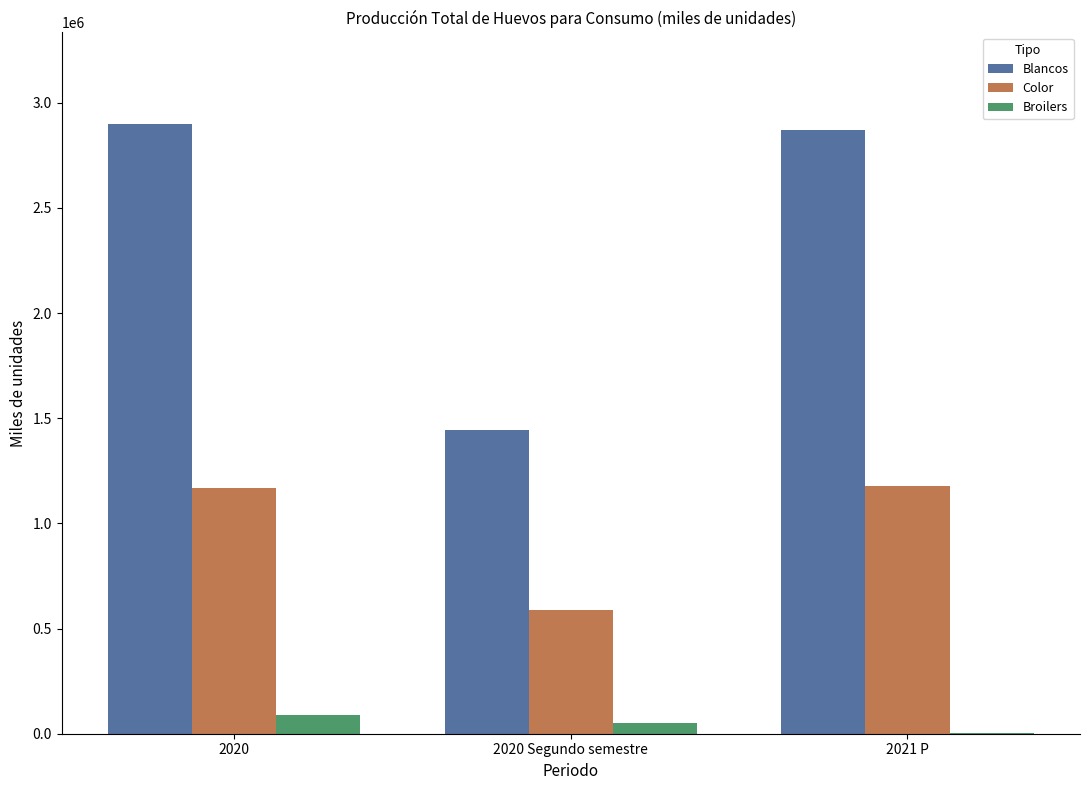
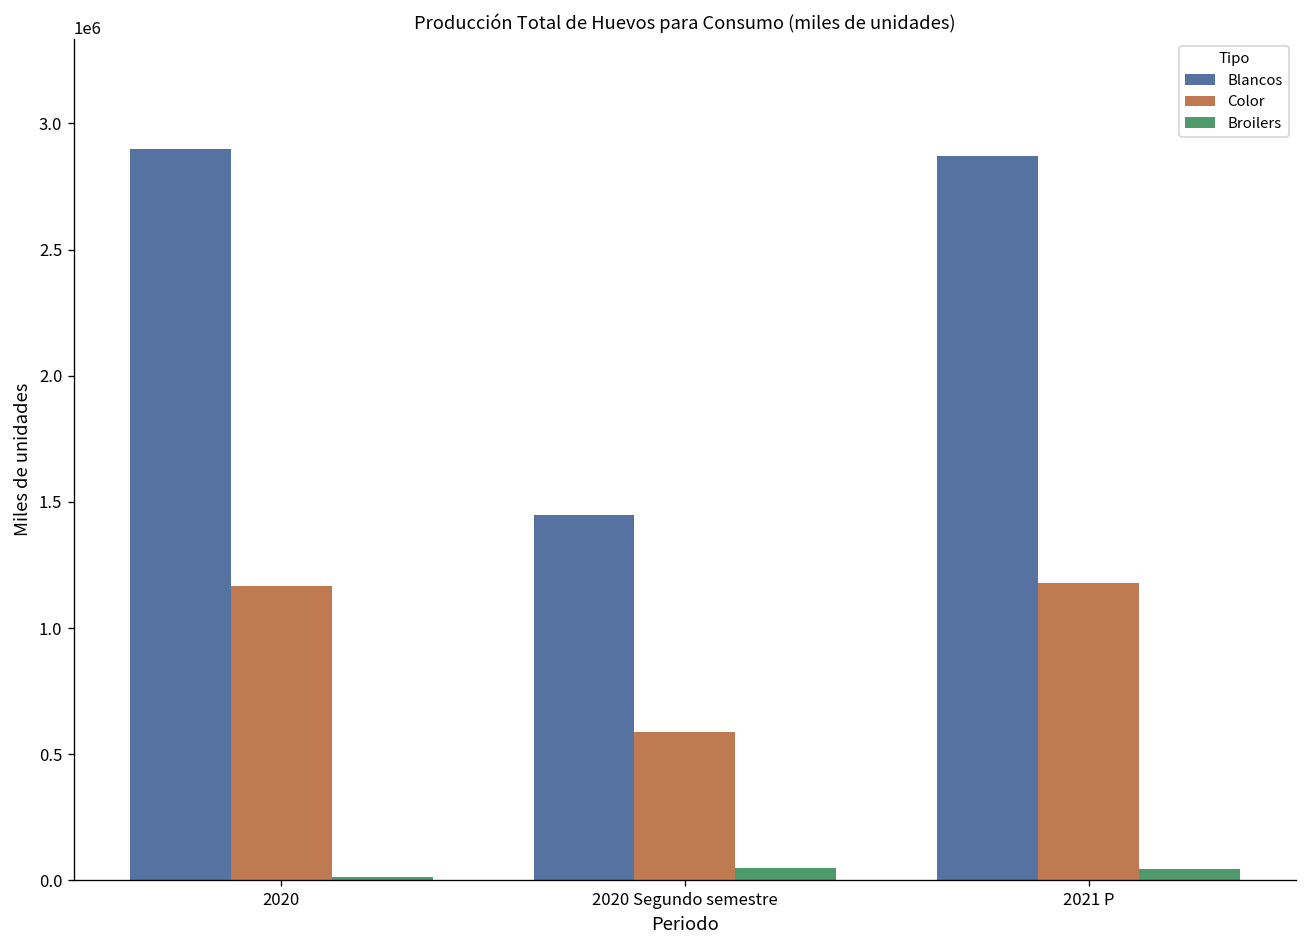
  {
    "Blancos": {
      "2020": 2900000,
      "2020 Segundo semestre": 1450000,
      "2021 P": 2870000
    },
    "Color": {
      "2020": 1170000,
      "2020 Segundo semestre": 590000,
      "2021 P": 1180000
    },
    "Broilers": {
-     "2020": 90000,
+     "2020": 10000,
      "2020 Segundo semestre": 50000,
-     "2021 P": 0
+     "2021 P": 50000
    }
  }
